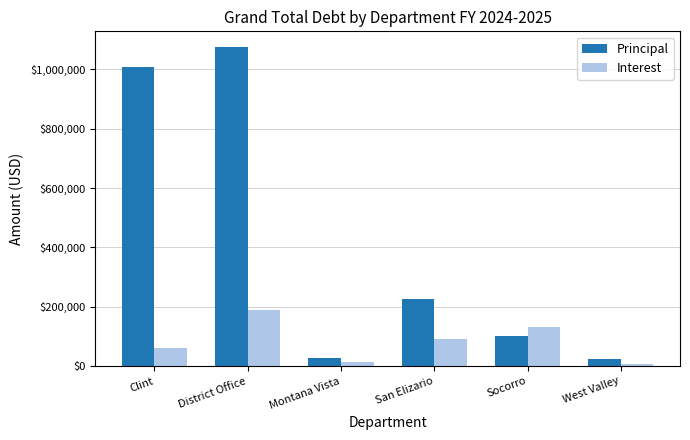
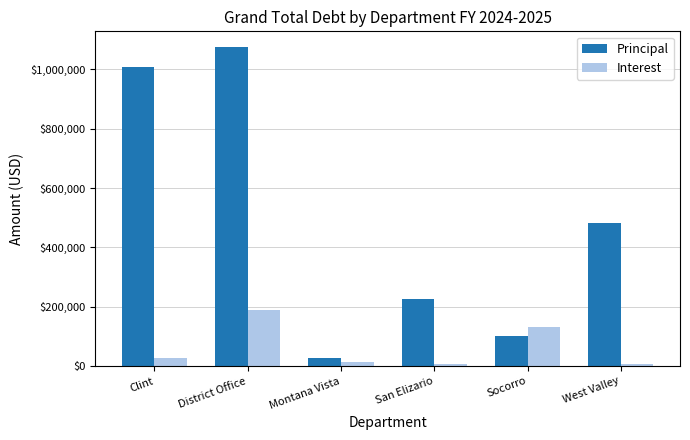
  {
    "Principal": {
      "Clint": "$1,010,000",
      "District Office": "$1,070,000",
      "Montana Vista": "$30,000",
      "San Elizario": "$230,000",
      "Socorro": "$100,000",
-     "West Valley": "$20,000"
+     "West Valley": "$480,000"
    },
    "Interest": {
-     "Clint": "$60,000",
+     "Clint": "$30,000",
      "District Office": "$190,000",
      "Montana Vista": "$10,000",
-     "San Elizario": "$90,000",
+     "San Elizario": "$10,000",
      "Socorro": "$130,000"
    }
  }
